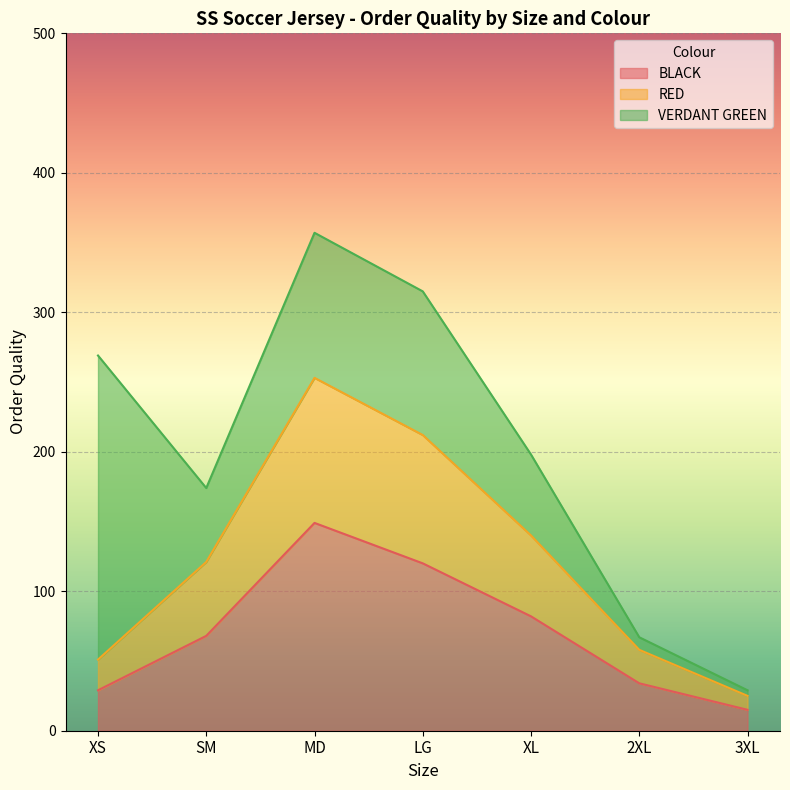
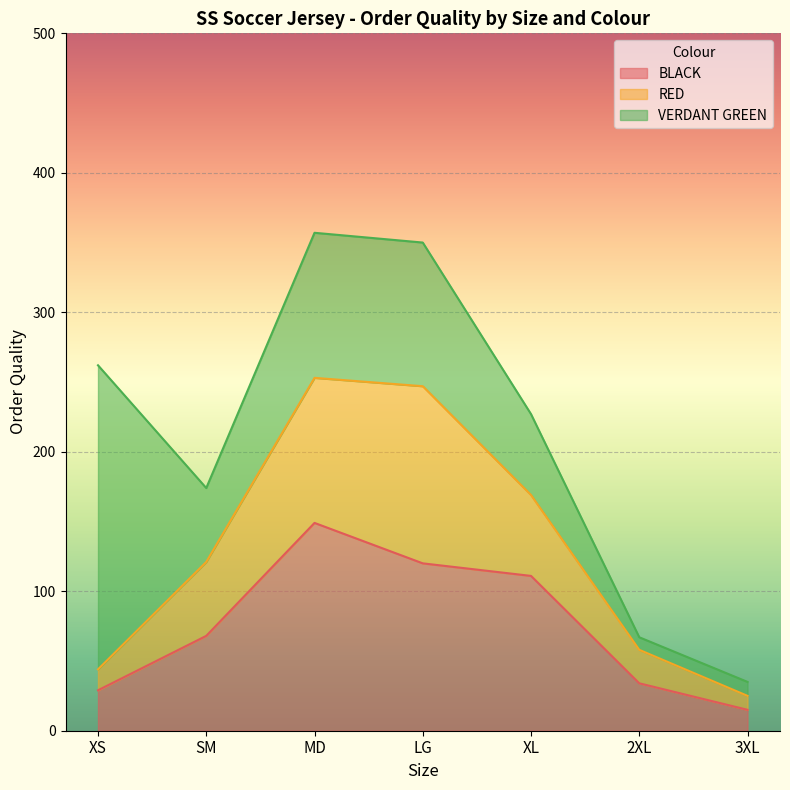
  {
    "BLACK": {
      "XS": 29,
      "SM": 68,
      "MD": 149,
      "LG": 120,
-     "XL": 82,
+     "XL": 111,
      "2XL": 34,
      "3XL": 15
    },
    "RED": {
-     "XS": 22,
+     "XS": 15,
      "SM": 53,
      "MD": 104,
-     "LG": 92,
+     "LG": 127,
      "XL": 58,
      "2XL": 24,
      "3XL": 10
    },
    "VERDANT GREEN": {
      "XS": 218,
      "SM": 53,
      "MD": 104,
      "LG": 103,
      "XL": 58,
      "2XL": 9,
-     "3XL": 4
+     "3XL": 10
    }
  }
